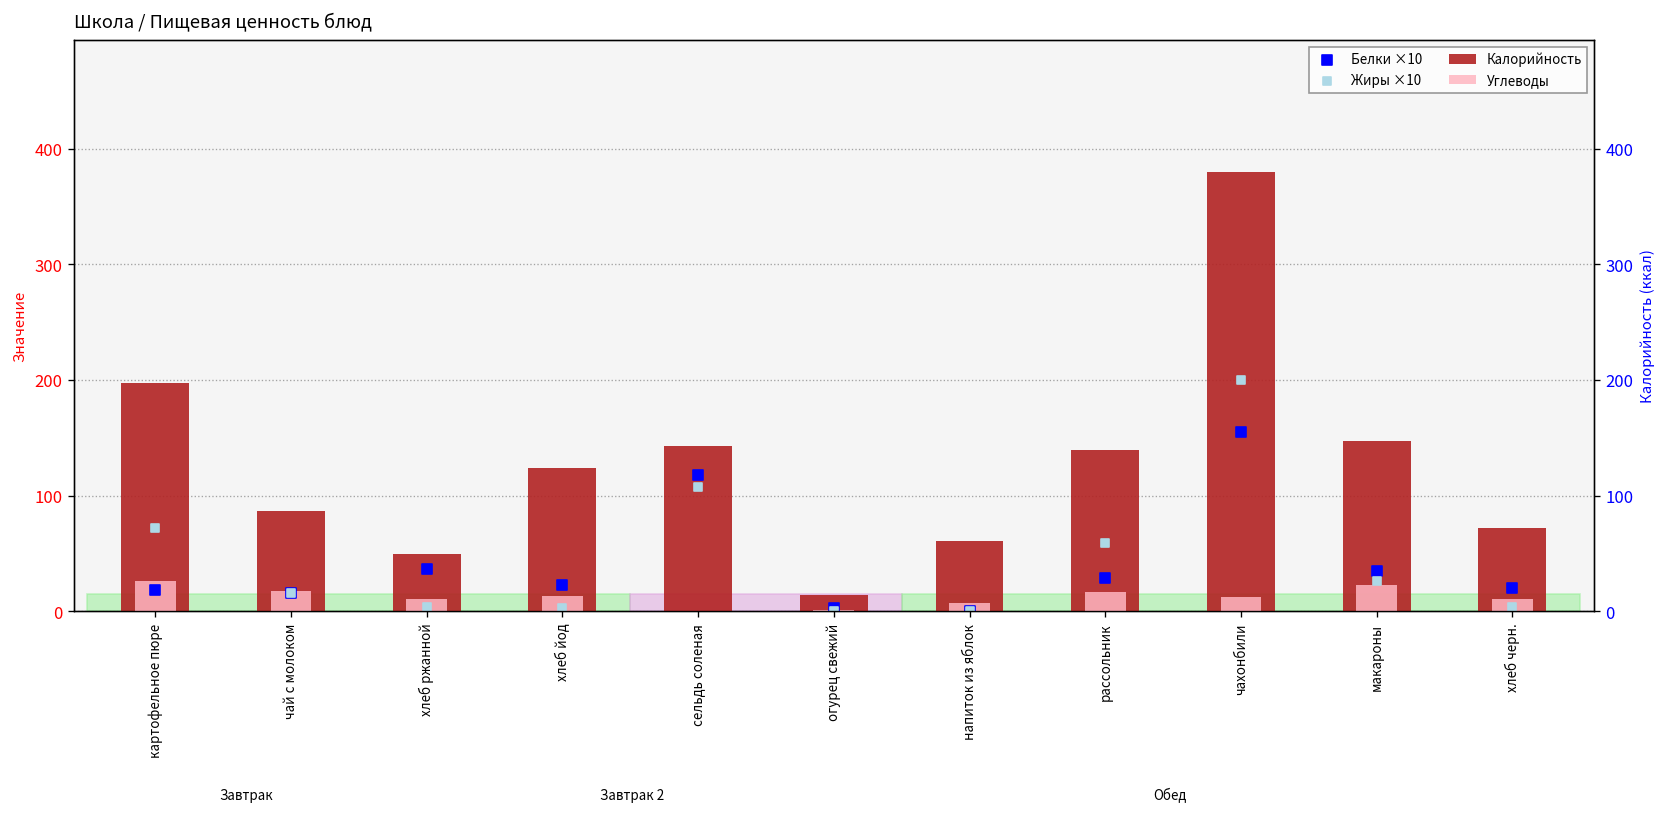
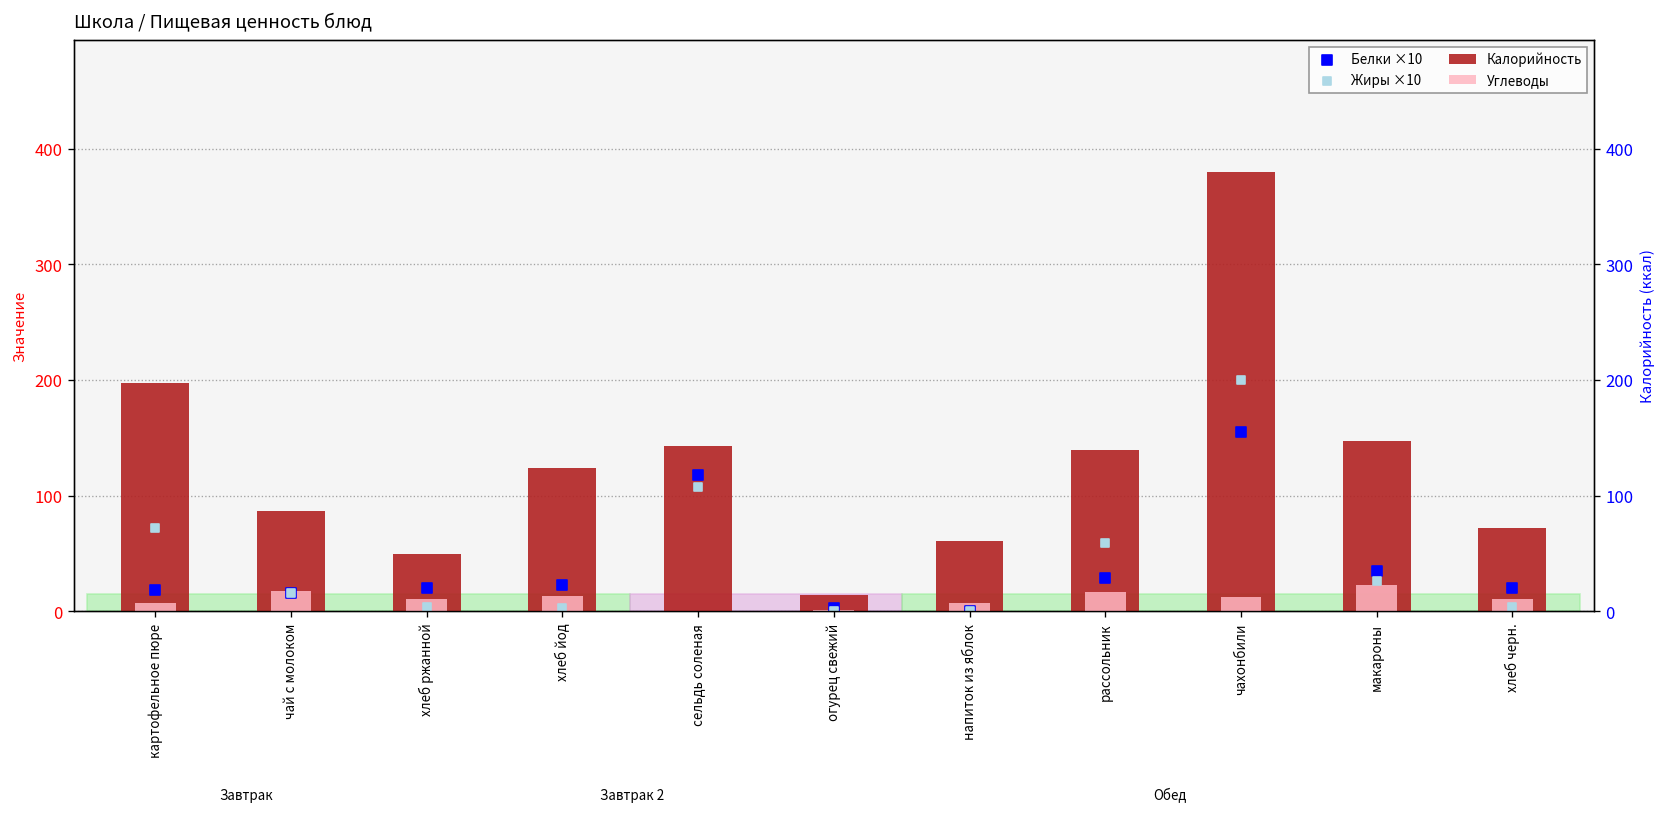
  {
    "Калорийность": {
      "картофельное пюре": 200,
      "чай с молоком": 90,
      "хлеб ржанной": 50,
      "хлеб йод": 120,
      "сельдь соленая": 140,
      "огурец свежий": 10,
      "напиток из яблок": 60,
      "рассольник": 140,
      "чахонбили": 380,
      "макароны": 150,
      "хлеб черн.": 70
    },
    "Белки ×10": {
-     "хлеб ржанной": 40
+     "хлеб ржанной": 20
    },
    "Углеводы": {
-     "картофельное пюре": 30,
+     "картофельное пюре": 10,
      "сельдь соленая": 0
    }
  }
